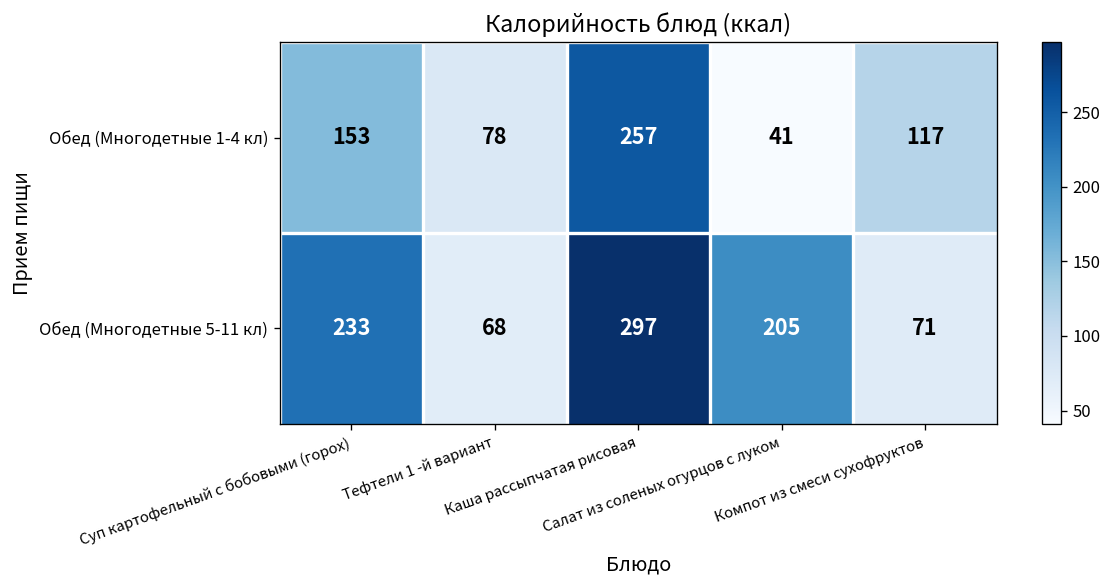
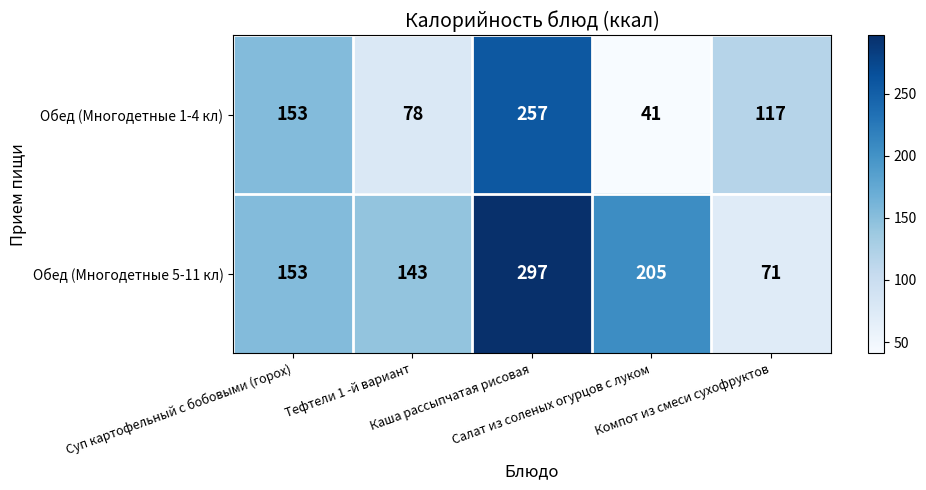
  {
    "Обед (Многодетные 1-4 кл)": {
      "Суп картофельный с бобовыми (горох)": 153,
      "Тефтели 1 -й вариант": 78,
      "Каша рассыпчатая рисовая": 257,
      "Салат из соленых огурцов с луком": 41,
      "Компот из смеси сухофруктов": 117
    },
    "Обед (Многодетные 5-11 кл)": {
-     "Суп картофельный с бобовыми (горох)": 233,
-     "Тефтели 1 -й вариант": 68,
+     "Суп картофельный с бобовыми (горох)": 153,
+     "Тефтели 1 -й вариант": 143,
      "Каша рассыпчатая рисовая": 297,
      "Салат из соленых огурцов с луком": 205,
      "Компот из смеси сухофруктов": 71
    }
  }
